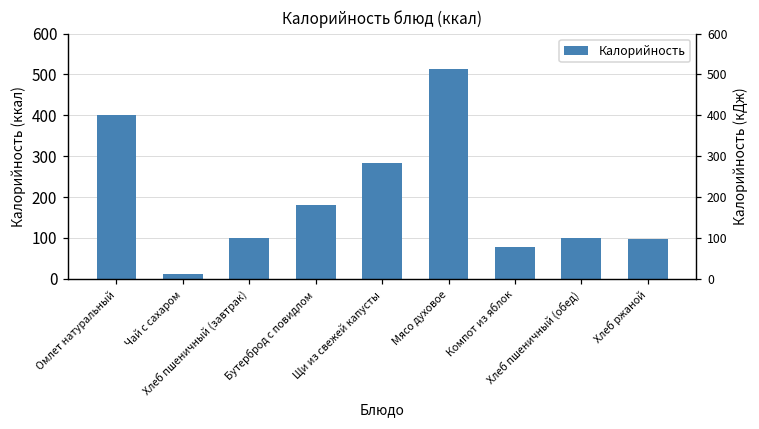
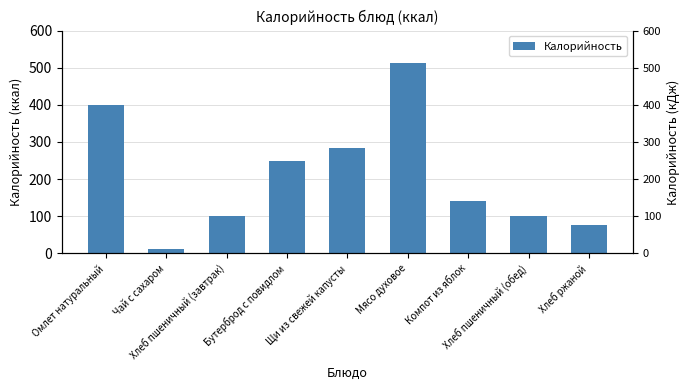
  {
    "Омлет натуральный": 400,
    "Чай с сахаром": 10,
    "Хлеб пшеничный (завтрак)": 100,
-   "Бутерброд с повидлом": 180,
+   "Бутерброд с повидлом": 250,
    "Щи из свежей капусты": 280,
    "Мясо духовое": 510,
-   "Компот из яблок": 80,
+   "Компот из яблок": 140,
    "Хлеб пшеничный (обед)": 100,
-   "Хлеб ржаной": 100
+   "Хлеб ржаной": 80
  }
